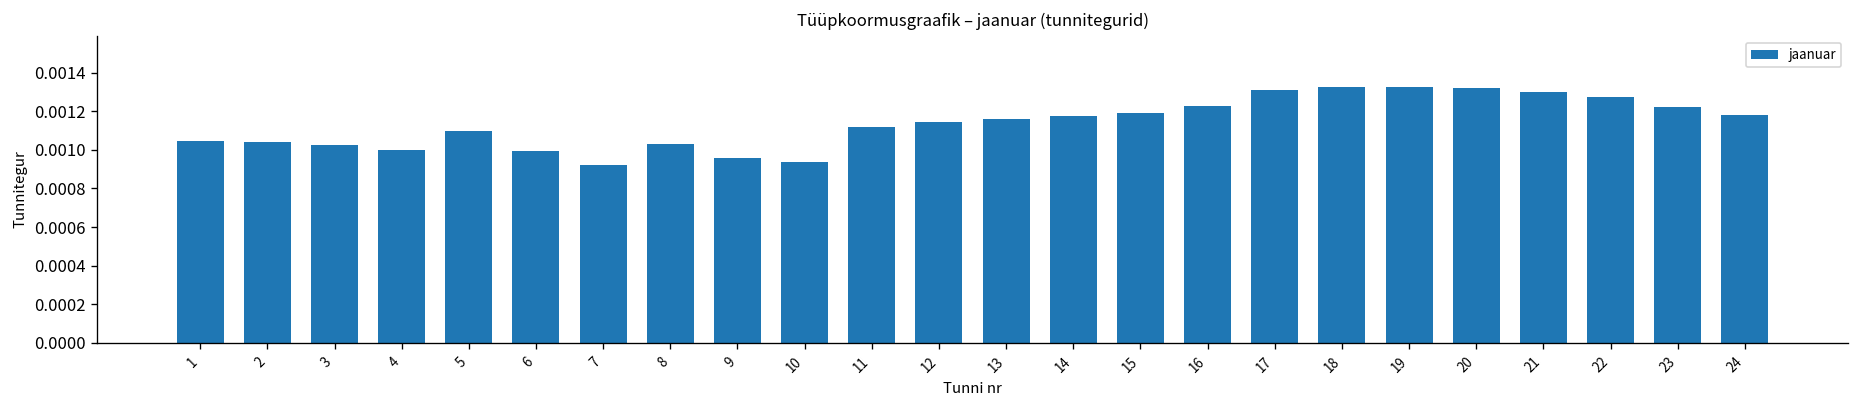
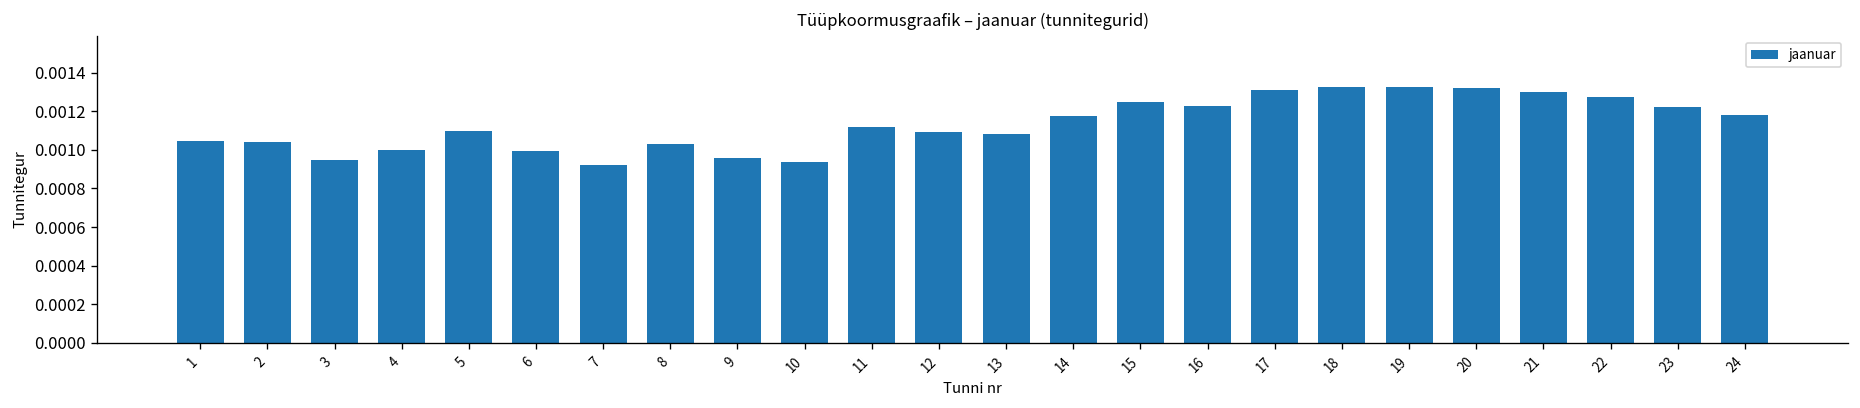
  {
    "1": 0.00105,
    "2": 0.00104,
-   "3": 0.00102,
+   "3": 0.00095,
    "4": 0.00100,
    "5": 0.00110,
    "6": 0.00099,
    "7": 0.00092,
    "8": 0.00103,
    "9": 0.00096,
    "10": 0.00094,
    "11": 0.00112,
-   "12": 0.00114,
-   "13": 0.00116,
+   "12": 0.00109,
+   "13": 0.00108,
    "14": 0.00117,
-   "15": 0.00119,
+   "15": 0.00125,
    "16": 0.00123,
    "17": 0.00131,
    "18": 0.00132,
    "19": 0.00132,
    "20": 0.00132,
    "21": 0.00130,
    "22": 0.00128,
    "23": 0.00122,
    "24": 0.00118
  }
